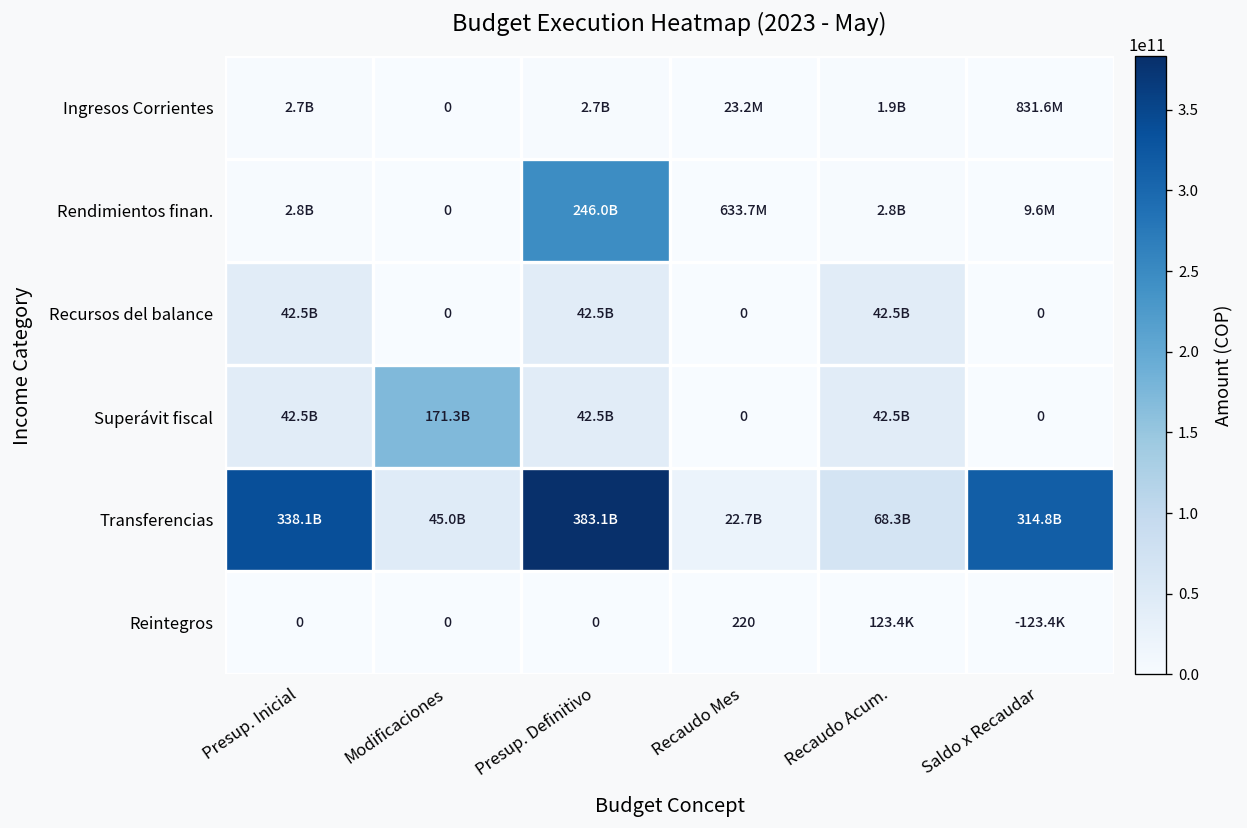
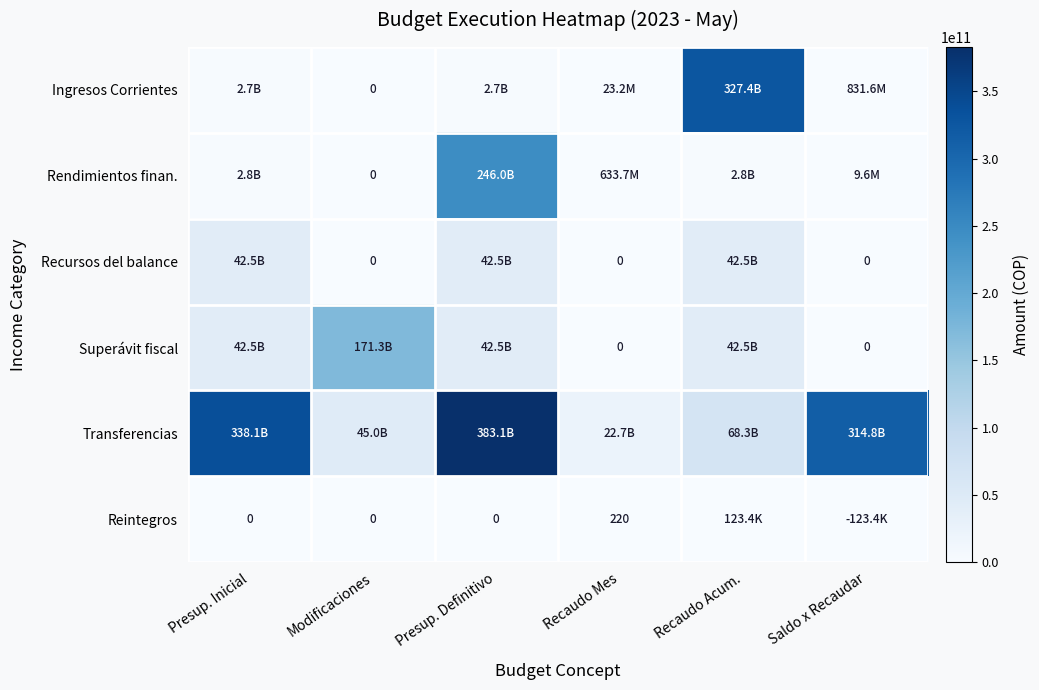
  {
    "Ingresos Corrientes": {
      "Presup. Inicial": "2.7B",
      "Modificaciones": "0",
      "Presup. Definitivo": "2.7B",
      "Recaudo Mes": "23.2M",
-     "Recaudo Acum.": "1.9B",
+     "Recaudo Acum.": "327.4B",
      "Saldo x Recaudar": "831.6M"
    },
    "Rendimientos finan.": {
      "Presup. Inicial": "2.8B",
      "Modificaciones": "0",
      "Presup. Definitivo": "246.0B",
      "Recaudo Mes": "633.7M",
      "Recaudo Acum.": "2.8B",
      "Saldo x Recaudar": "9.6M"
    },
    "Recursos del balance": {
      "Presup. Inicial": "42.5B",
      "Modificaciones": "0",
      "Presup. Definitivo": "42.5B",
      "Recaudo Mes": "0",
      "Recaudo Acum.": "42.5B",
      "Saldo x Recaudar": "0"
    },
    "Superávit fiscal": {
      "Presup. Inicial": "42.5B",
      "Modificaciones": "171.3B",
      "Presup. Definitivo": "42.5B",
      "Recaudo Mes": "0",
      "Recaudo Acum.": "42.5B",
      "Saldo x Recaudar": "0"
    },
    "Transferencias": {
      "Presup. Inicial": "338.1B",
      "Modificaciones": "45.0B",
      "Presup. Definitivo": "383.1B",
      "Recaudo Mes": "22.7B",
      "Recaudo Acum.": "68.3B",
      "Saldo x Recaudar": "314.8B"
    },
    "Reintegros": {
      "Presup. Inicial": "0",
      "Modificaciones": "0",
      "Presup. Definitivo": "0",
      "Recaudo Mes": "220",
      "Recaudo Acum.": "123.4K",
      "Saldo x Recaudar": "-123.4K"
    }
  }
